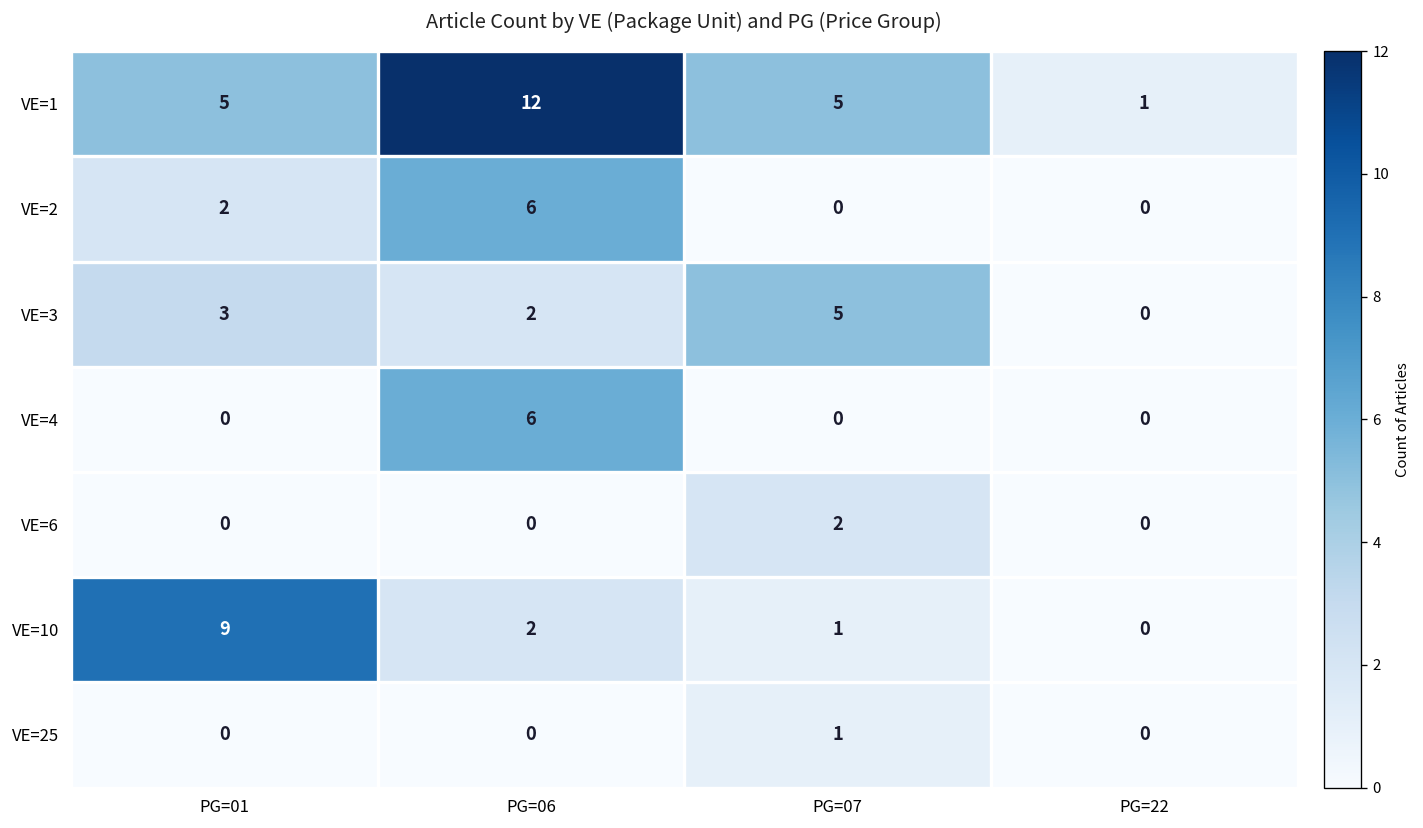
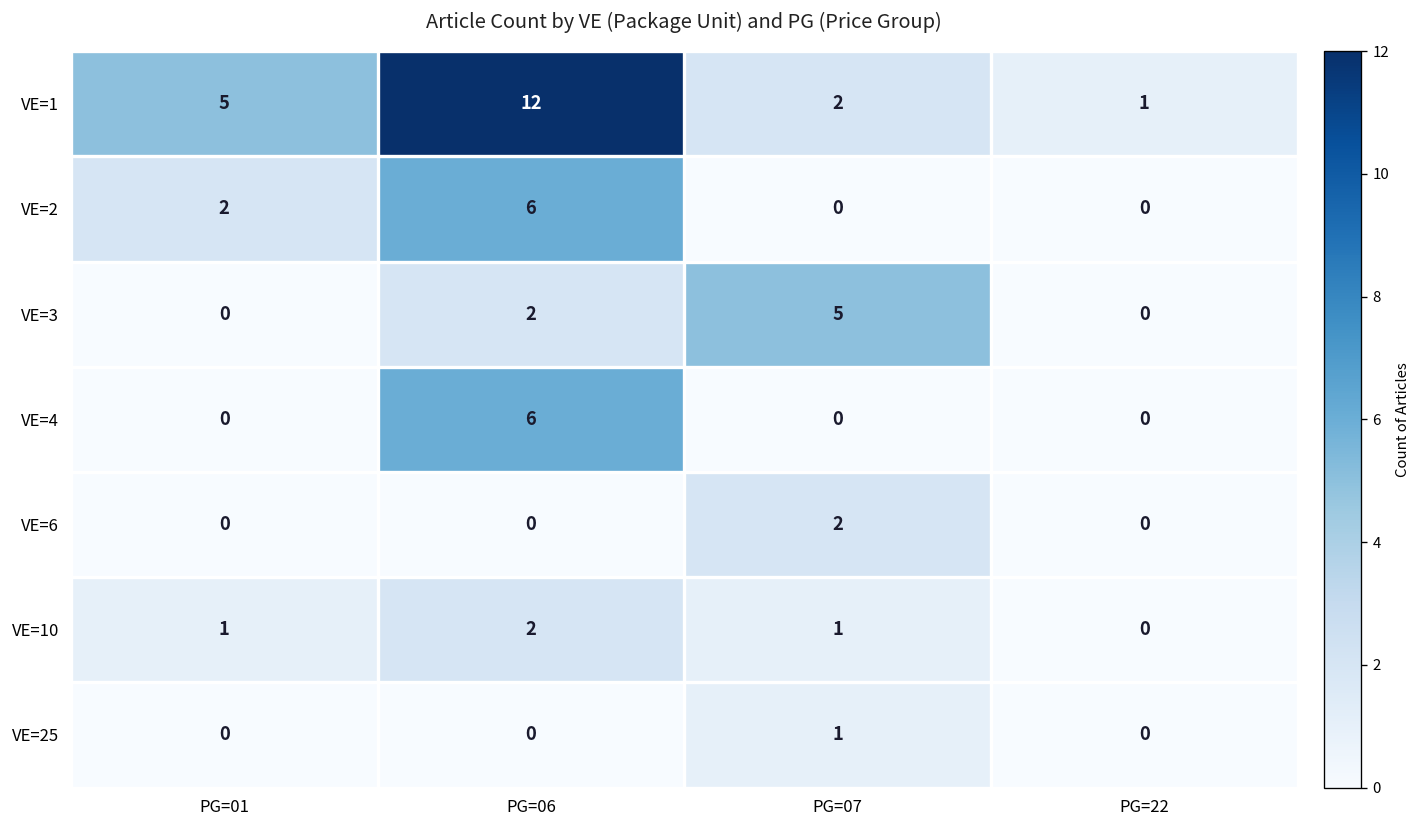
  {
    "VE=1": {
      "PG=01": 5,
      "PG=06": 12,
-     "PG=07": 5,
+     "PG=07": 2,
      "PG=22": 1
    },
    "VE=2": {
      "PG=01": 2,
      "PG=06": 6,
      "PG=07": 0,
      "PG=22": 0
    },
    "VE=3": {
-     "PG=01": 3,
+     "PG=01": 0,
      "PG=06": 2,
      "PG=07": 5,
      "PG=22": 0
    },
    "VE=4": {
      "PG=01": 0,
      "PG=06": 6,
      "PG=07": 0,
      "PG=22": 0
    },
    "VE=6": {
      "PG=01": 0,
      "PG=06": 0,
      "PG=07": 2,
      "PG=22": 0
    },
    "VE=10": {
-     "PG=01": 9,
+     "PG=01": 1,
      "PG=06": 2,
      "PG=07": 1,
      "PG=22": 0
    },
    "VE=25": {
      "PG=01": 0,
      "PG=06": 0,
      "PG=07": 1,
      "PG=22": 0
    }
  }
